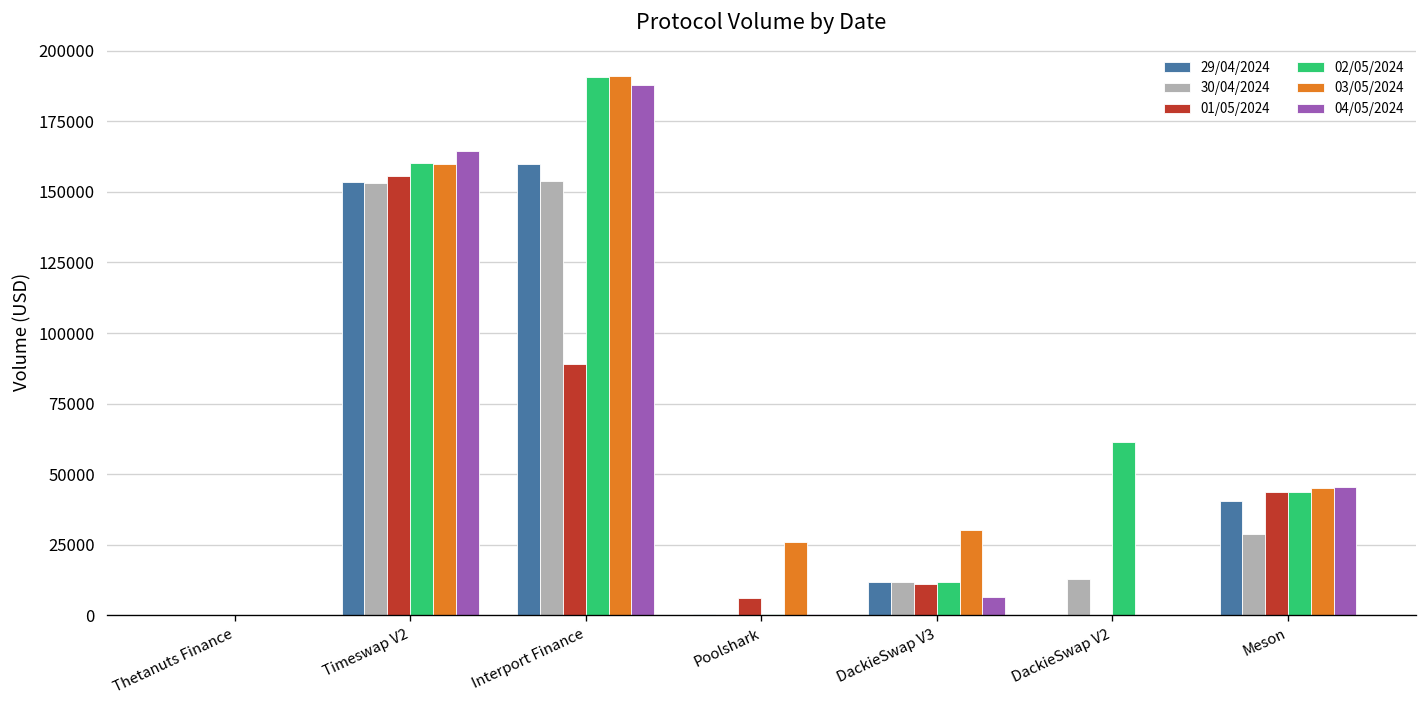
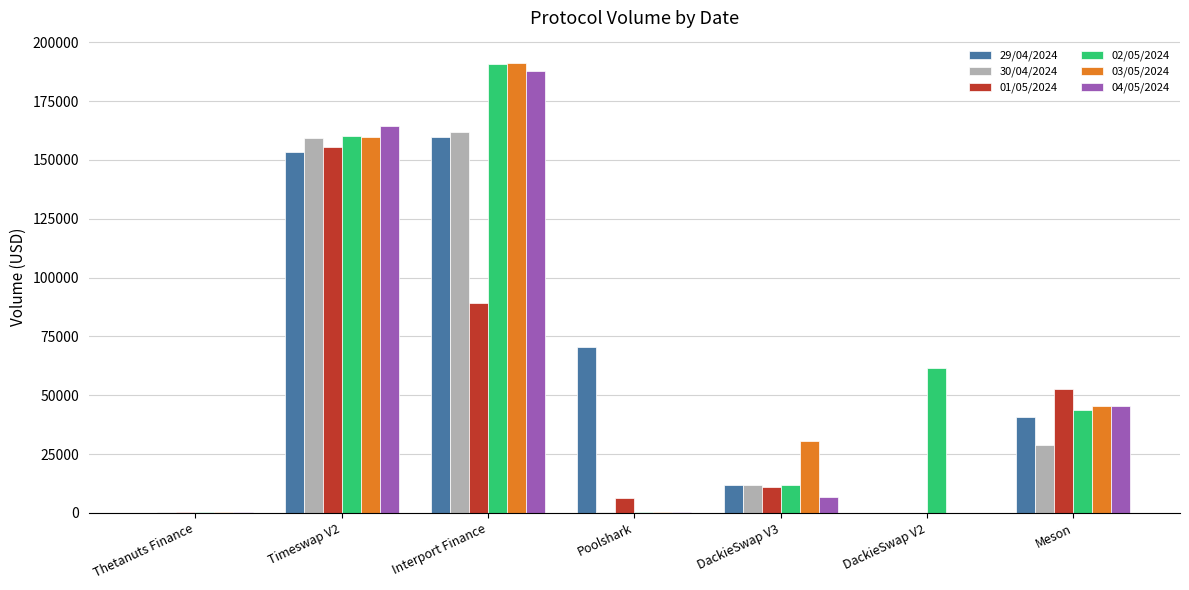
  {
    "29/04/2024": {
      "Timeswap V2": 153000,
      "Interport Finance": 160000,
-     "Poolshark": 0,
+     "Poolshark": 71000,
      "DackieSwap V3": 12000,
      "Meson": 41000
    },
    "30/04/2024": {
-     "Timeswap V2": 153000,
-     "Interport Finance": 154000,
+     "Timeswap V2": 159000,
+     "Interport Finance": 162000,
      "DackieSwap V3": 12000,
-     "DackieSwap V2": 13000,
+     "DackieSwap V2": 0,
      "Meson": 29000
    },
    "01/05/2024": {
      "Timeswap V2": 155000,
      "Interport Finance": 89000,
      "Poolshark": 6000,
      "DackieSwap V3": 11000,
-     "Meson": 44000
+     "Meson": 52000
    },
    "02/05/2024": {
      "Timeswap V2": 160000,
      "Interport Finance": 191000,
      "DackieSwap V3": 12000,
      "DackieSwap V2": 61000,
      "Meson": 44000
    },
    "03/05/2024": {
      "Timeswap V2": 160000,
      "Interport Finance": 191000,
-     "Poolshark": 26000,
+     "Poolshark": 0,
      "DackieSwap V3": 30000,
      "DackieSwap V2": 0,
      "Meson": 45000
    },
    "04/05/2024": {
      "Timeswap V2": 164000,
      "Interport Finance": 188000,
      "DackieSwap V3": 7000,
      "DackieSwap V2": 0,
      "Meson": 45000
    }
  }
